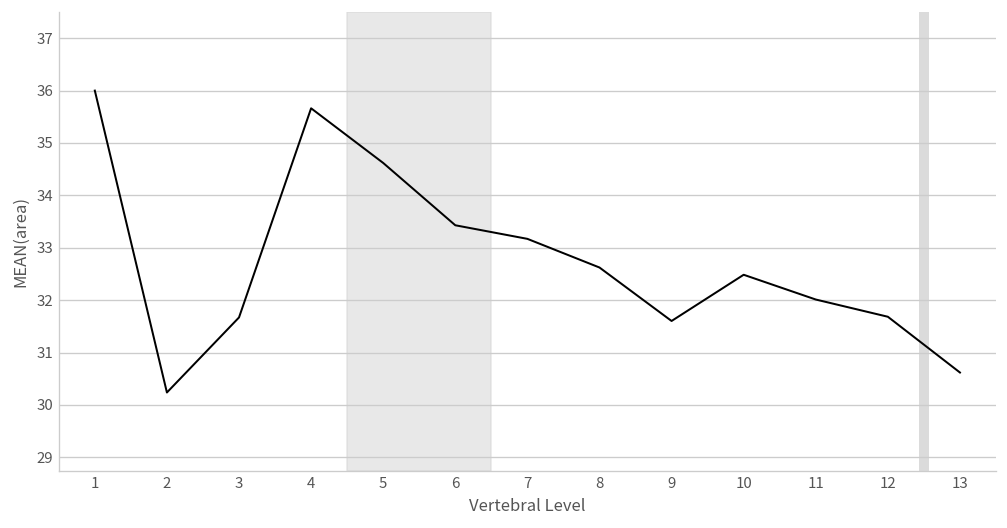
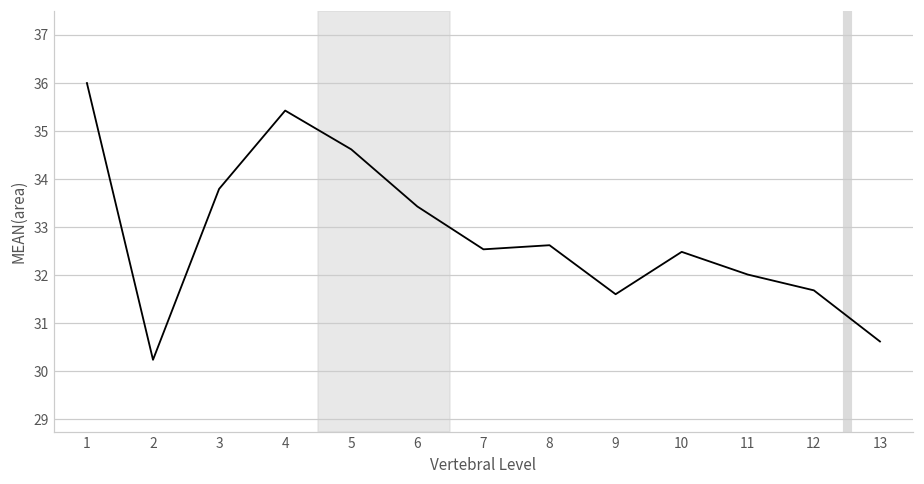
  {
    "1": 36.0,
    "2": 30.2,
-   "3": 31.7,
-   "4": 35.7,
-   "7": 33.2,
+   "3": 33.8,
+   "4": 35.4,
+   "7": 32.5,
    "8": 32.6,
    "9": 31.6,
    "10": 32.5,
    "11": 32.0,
    "12": 31.7,
    "13": 30.6
  }
